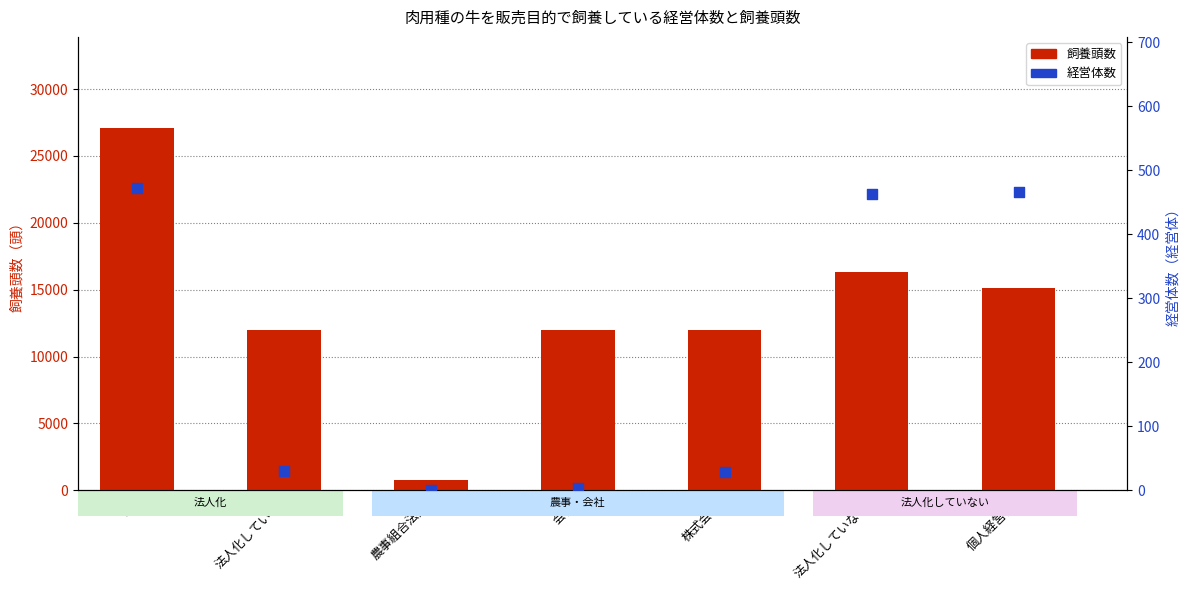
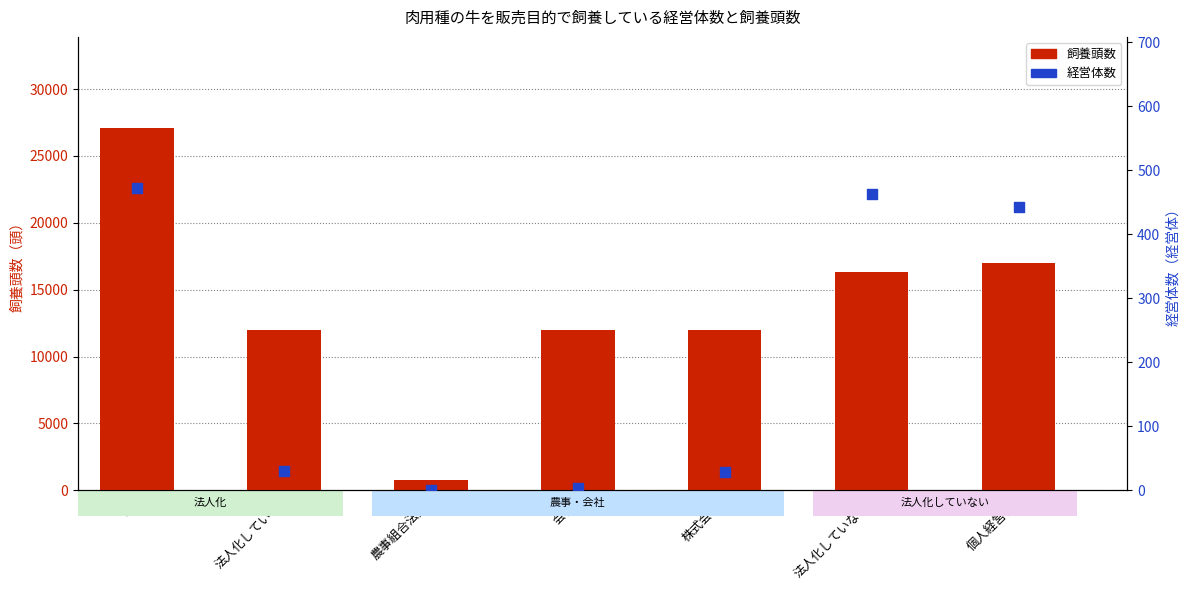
  {
    "飼養頭数": {
      "計": 27100,
      "法人化している": 12000,
      "農事組合法人": 800,
      "会社": 12000,
      "株式会社": 12000,
      "法人化していない": 16300,
-     "個人経営体": 15100
+     "個人経営体": 17000
    },
    "経営体数": {
-     "個人経営体": 470
+     "個人経営体": 440
    }
  }
